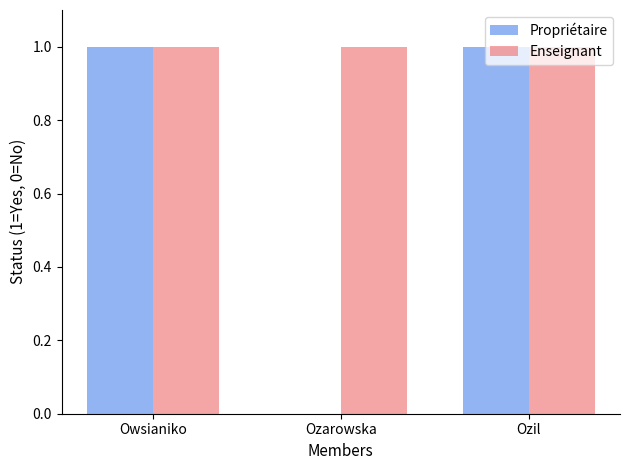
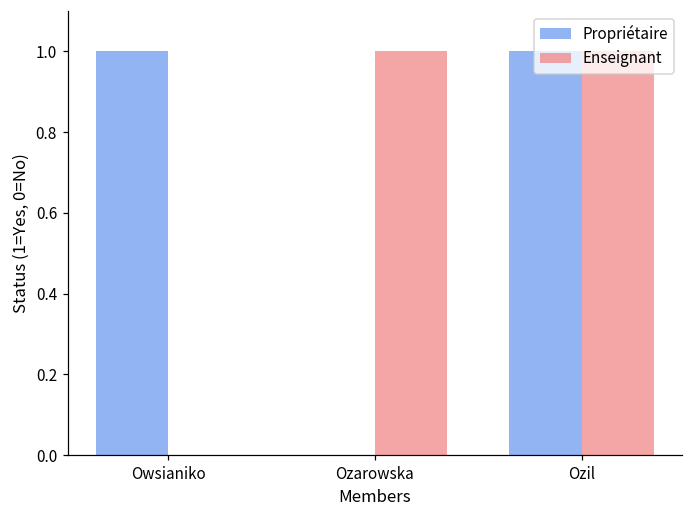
  {
    "Propriétaire": {
      "Owsianiko": 1,
      "Ozarowska": 0
    },
    "Enseignant": {
-     "Owsianiko": 1,
+     "Owsianiko": 0,
      "Ozarowska": 1
    }
  }
